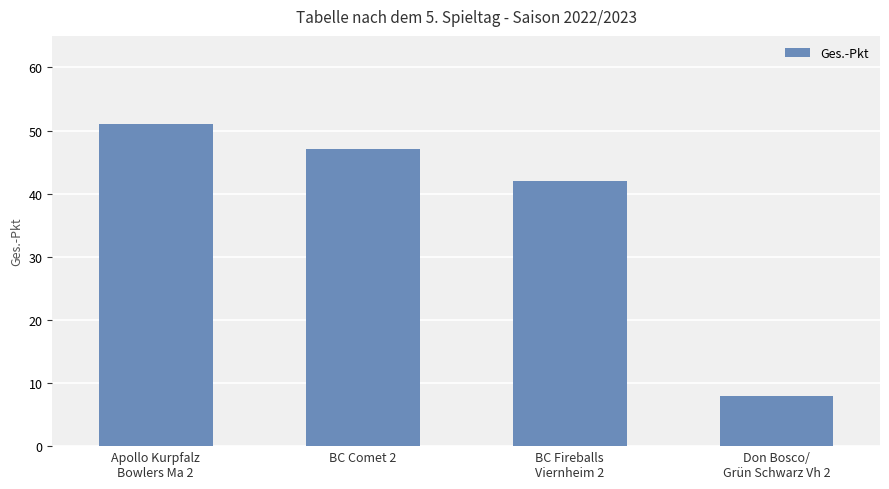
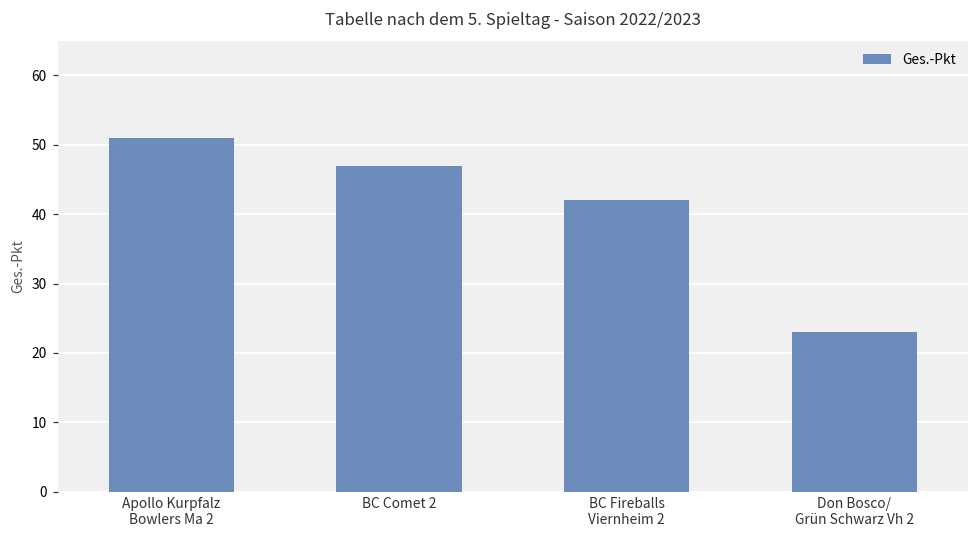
  {
    "Apollo Kurpfalz Bowlers Ma 2": 51,
    "BC Comet 2": 47,
    "BC Fireballs Viernheim 2": 42,
-   "Don Bosco/ Grün Schwarz Vh 2": 8
+   "Don Bosco/ Grün Schwarz Vh 2": 23
  }
